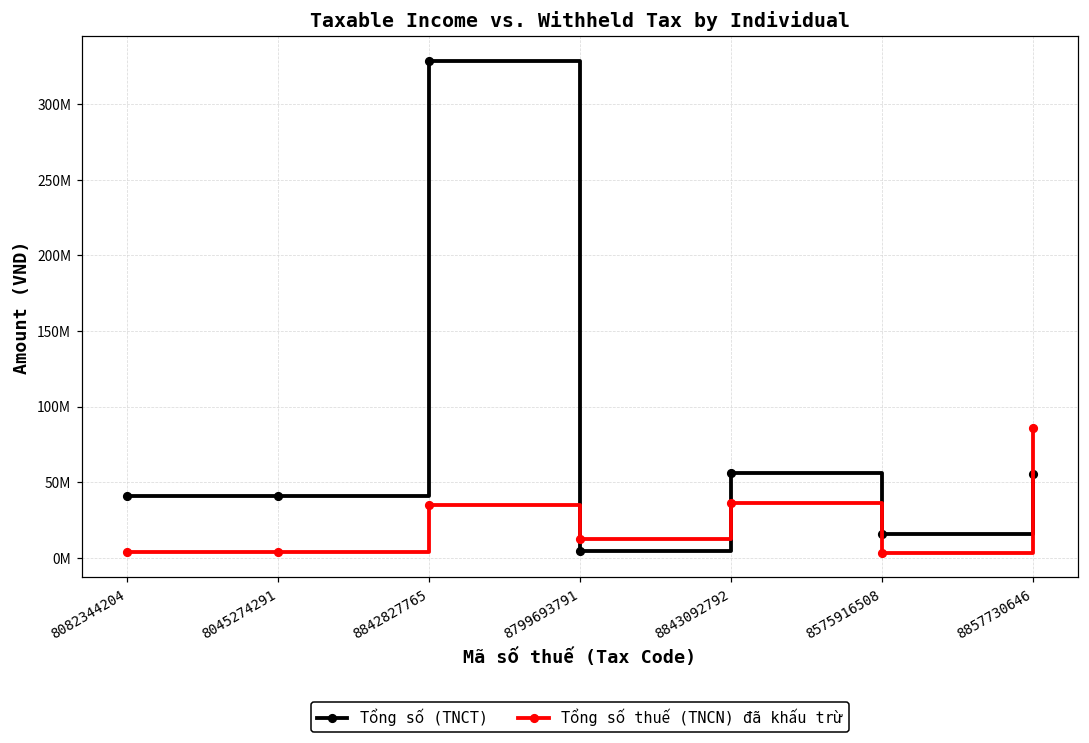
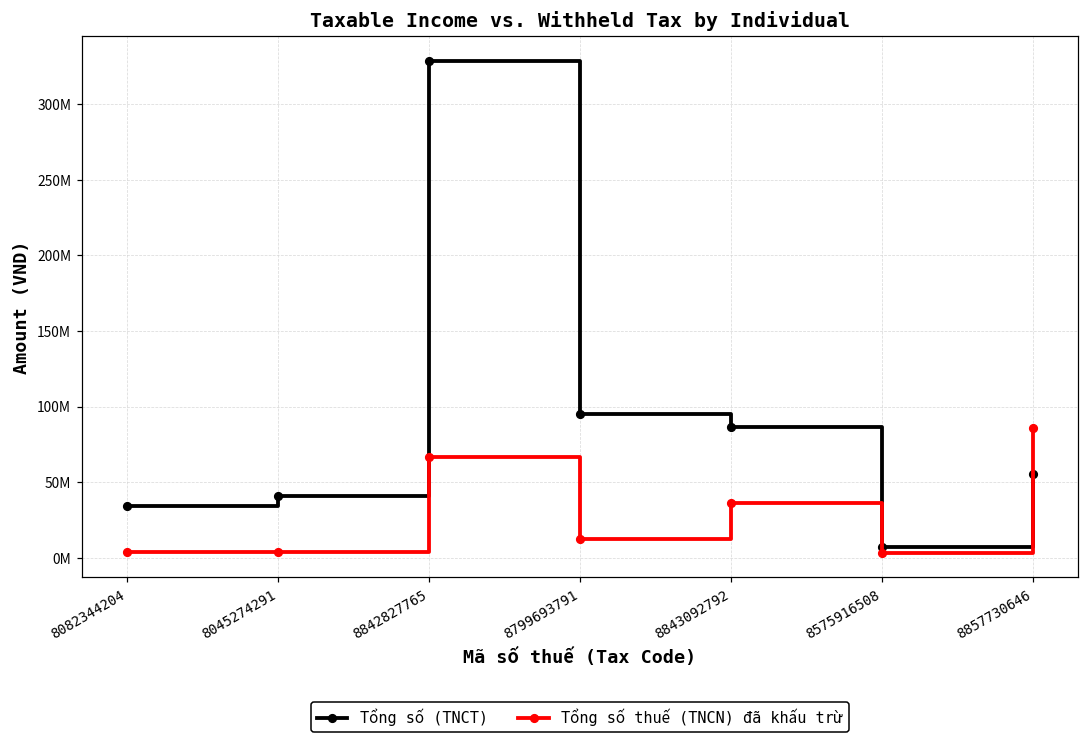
  {
    "Tổng số (TNCT)": {
-     "8082344204": 41000000,
+     "8082344204": 35000000,
      "8045274291": 41000000,
      "8842827765": 329000000,
-     "8799693791": 4000000,
-     "8843092792": 56000000,
-     "8575916508": 16000000,
+     "8799693791": 95000000,
+     "8843092792": 87000000,
+     "8575916508": 7000000,
      "8857730646": 55000000
    },
    "Tổng số thuế (TNCN) đã khấu trừ": {
      "8082344204": 4000000,
      "8045274291": 4000000,
-     "8842827765": 35000000,
+     "8842827765": 67000000,
      "8799693791": 12000000,
      "8843092792": 36000000,
      "8575916508": 3000000,
      "8857730646": 86000000
    }
  }
